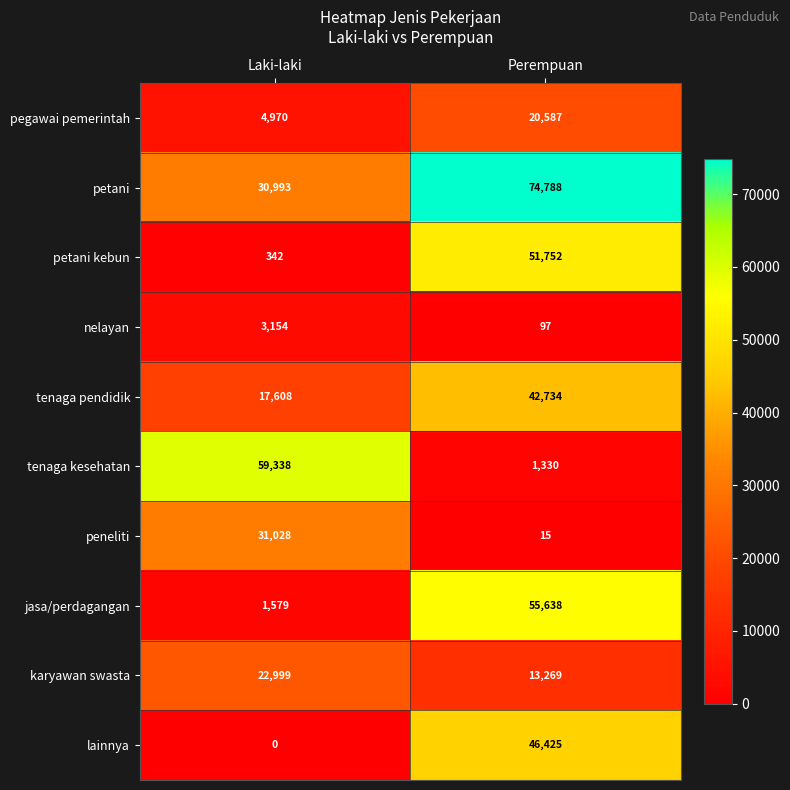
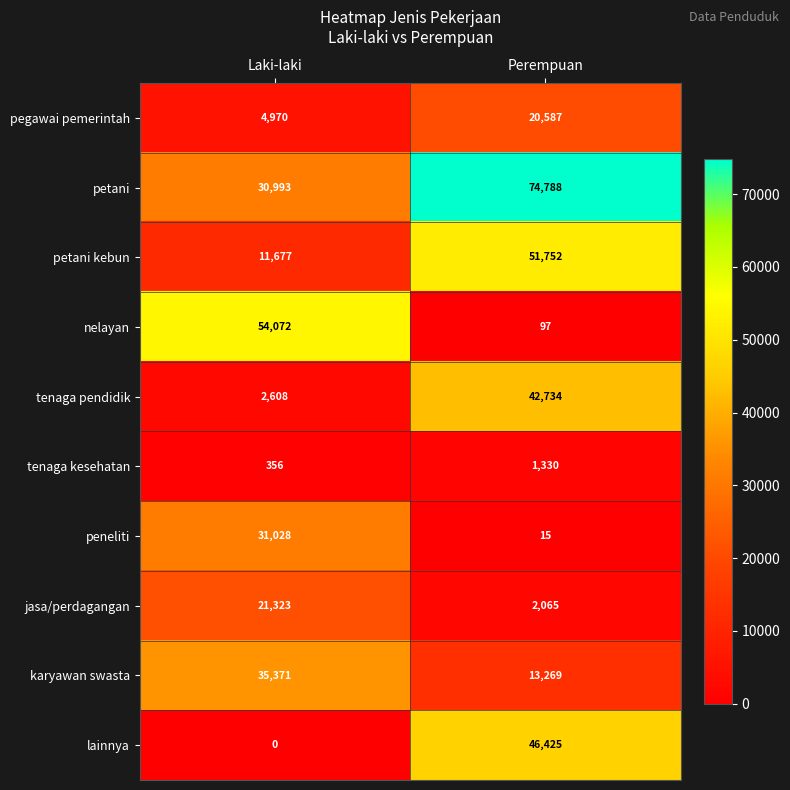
  {
    "pegawai pemerintah": {
      "Laki-laki": "4,970",
      "Perempuan": "20,587"
    },
    "petani": {
      "Laki-laki": "30,993",
      "Perempuan": "74,788"
    },
    "petani kebun": {
-     "Laki-laki": "342",
+     "Laki-laki": "11,677",
      "Perempuan": "51,752"
    },
    "nelayan": {
-     "Laki-laki": "3,154",
+     "Laki-laki": "54,072",
      "Perempuan": "97"
    },
    "tenaga pendidik": {
-     "Laki-laki": "17,608",
+     "Laki-laki": "2,608",
      "Perempuan": "42,734"
    },
    "tenaga kesehatan": {
-     "Laki-laki": "59,338",
+     "Laki-laki": "356",
      "Perempuan": "1,330"
    },
    "peneliti": {
      "Laki-laki": "31,028",
      "Perempuan": "15"
    },
    "jasa/perdagangan": {
-     "Laki-laki": "1,579",
-     "Perempuan": "55,638"
+     "Laki-laki": "21,323",
+     "Perempuan": "2,065"
    },
    "karyawan swasta": {
-     "Laki-laki": "22,999",
+     "Laki-laki": "35,371",
      "Perempuan": "13,269"
    },
    "lainnya": {
      "Laki-laki": "0",
      "Perempuan": "46,425"
    }
  }
